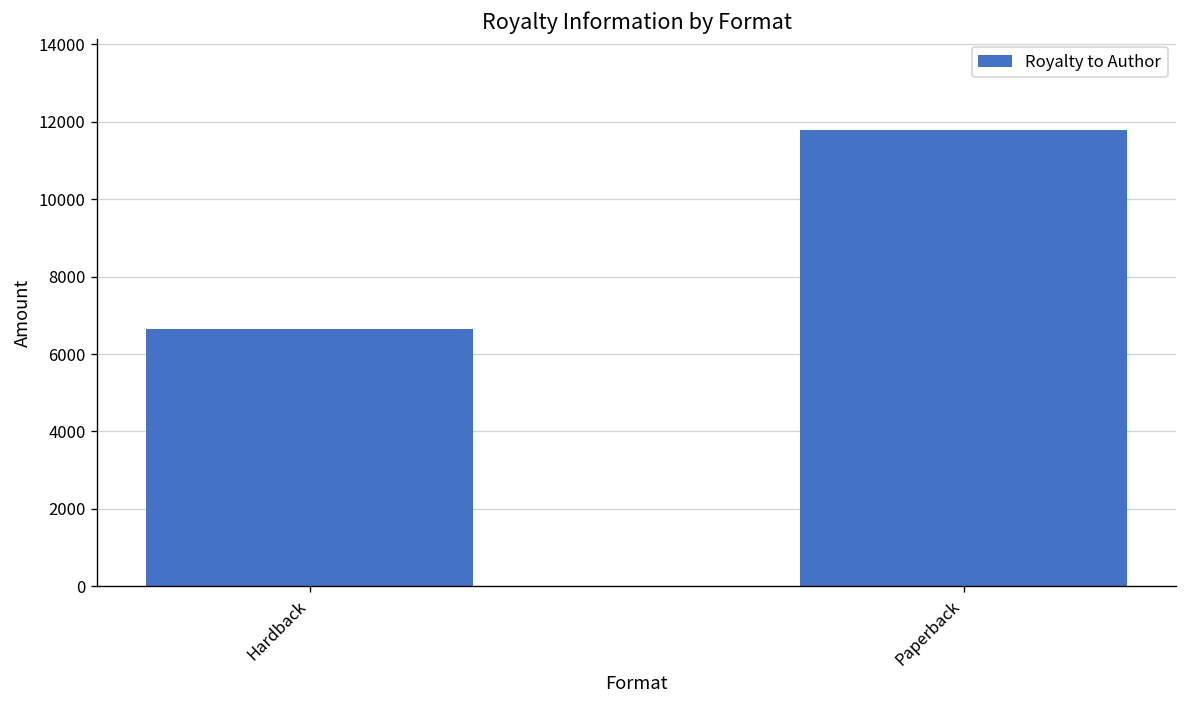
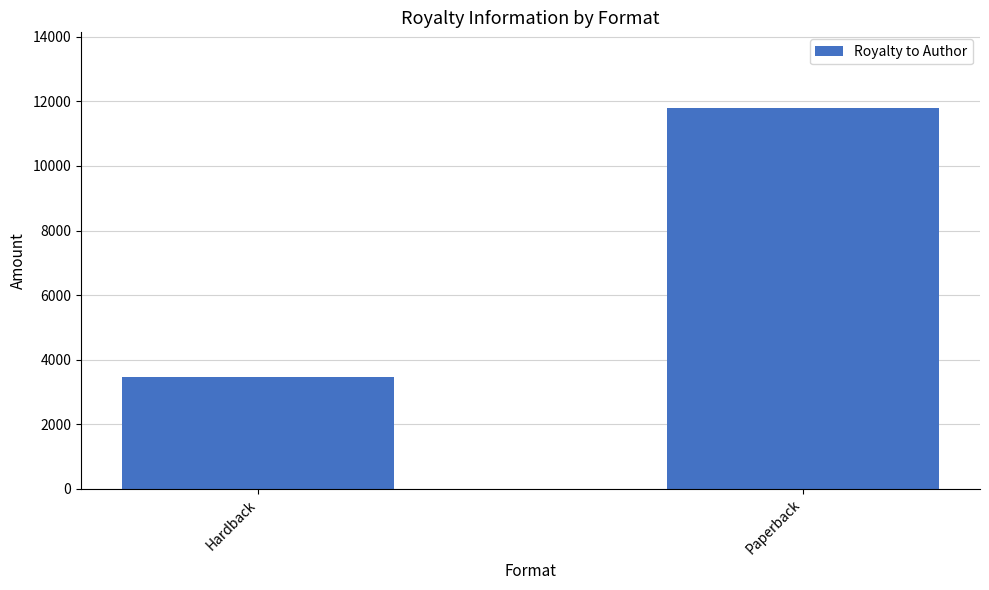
  {
-   "Hardback": 6700,
+   "Hardback": 3500,
    "Paperback": 11800
  }
